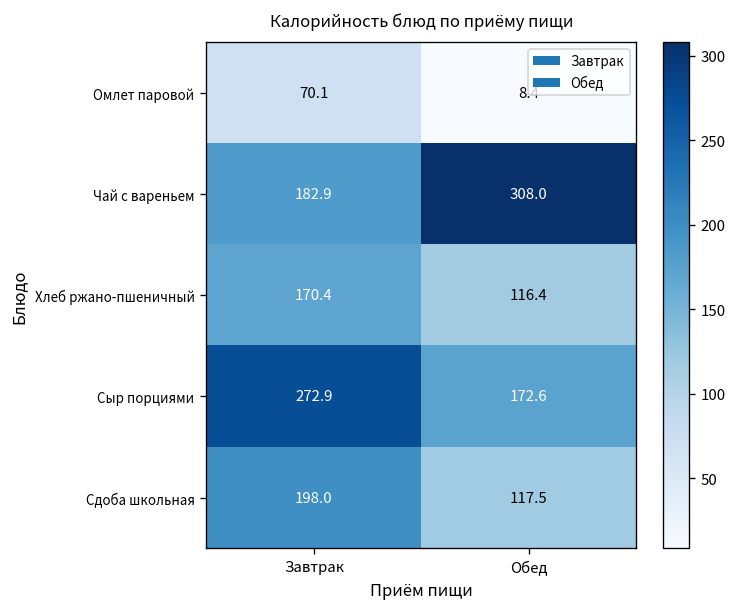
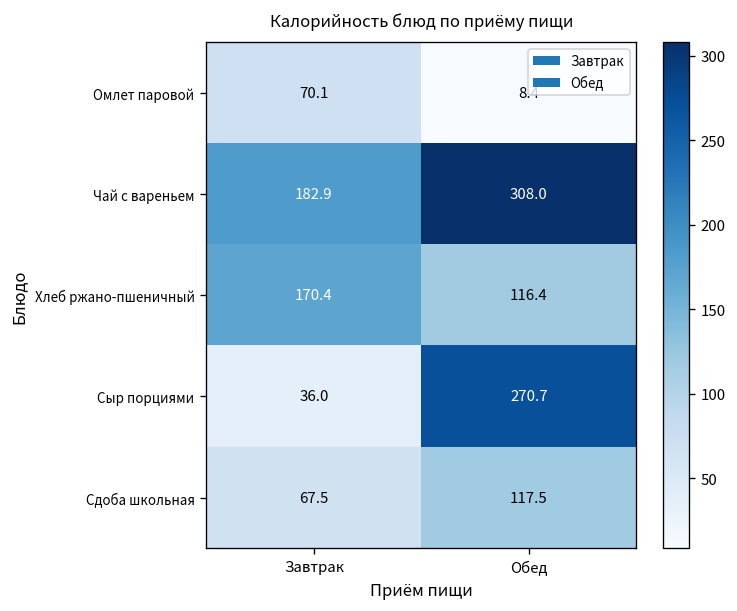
  {
    "Омлет паровой": {
      "Завтрак": 70.1
    },
    "Чай с вареньем": {
      "Завтрак": 182.9,
      "Обед": 308.0
    },
    "Хлеб ржано-пшеничный": {
      "Завтрак": 170.4,
      "Обед": 116.4
    },
    "Сыр порциями": {
-     "Завтрак": 272.9,
-     "Обед": 172.6
+     "Завтрак": 36.0,
+     "Обед": 270.7
    },
    "Сдоба школьная": {
-     "Завтрак": 198.0,
+     "Завтрак": 67.5,
      "Обед": 117.5
    }
  }
